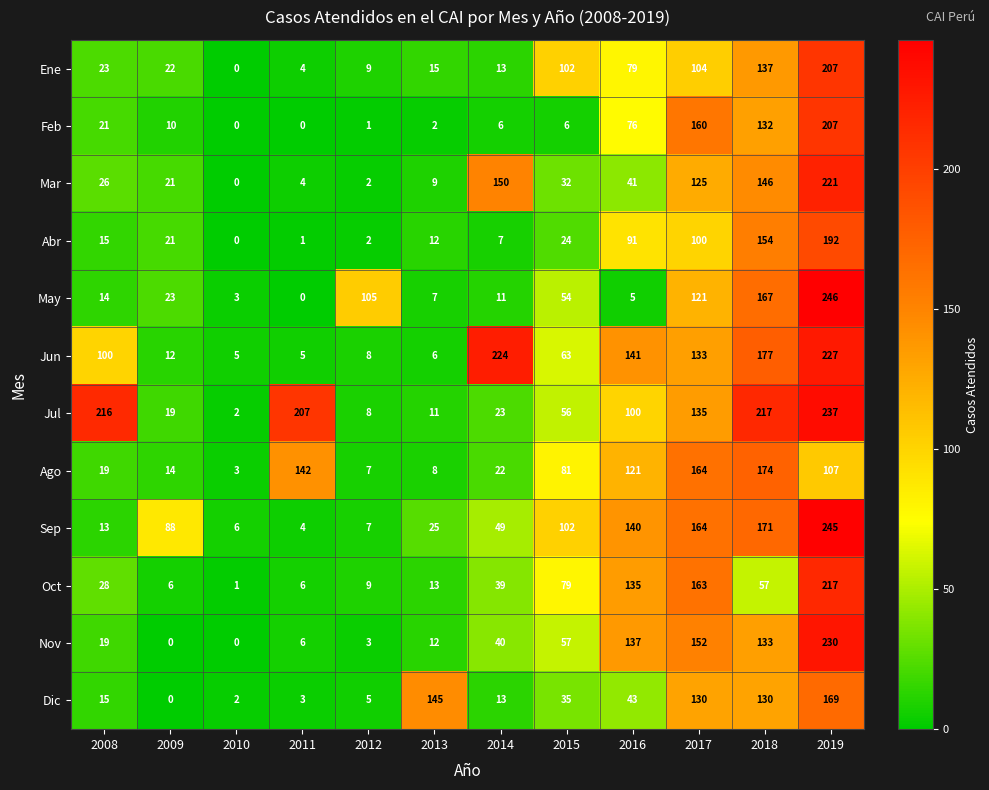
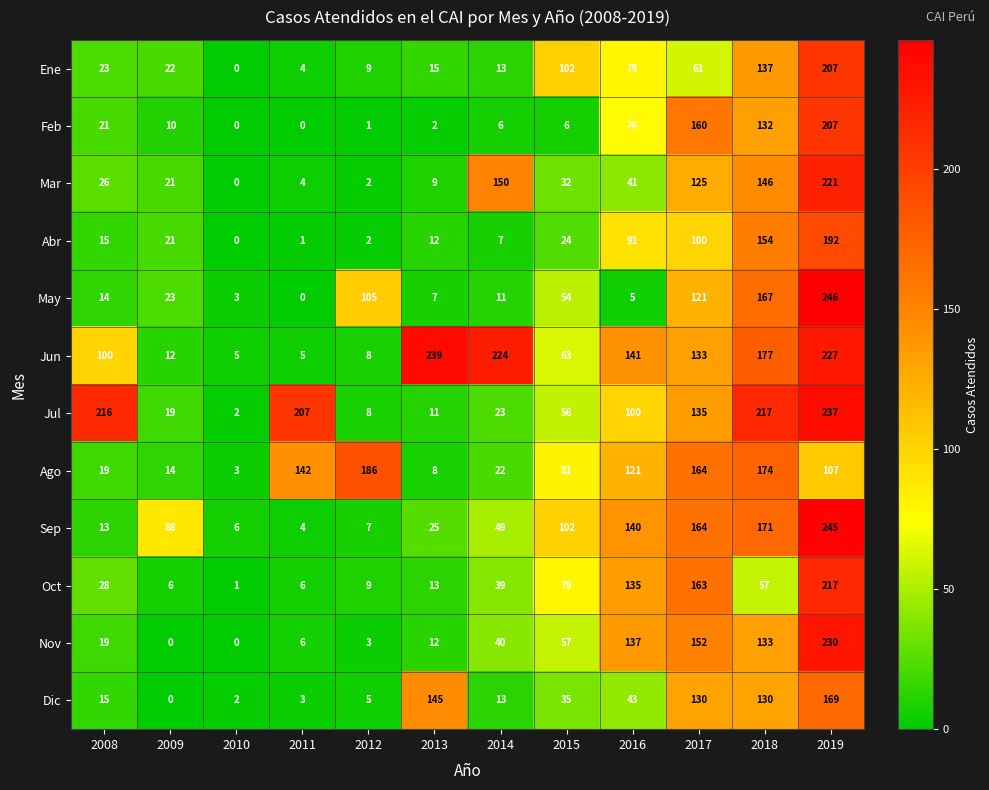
  {
    "Ene": {
      "2008": 23,
      "2009": 22,
      "2010": 0,
      "2011": 4,
      "2012": 9,
      "2013": 15,
      "2014": 13,
      "2015": 102,
      "2016": 79,
-     "2017": 104,
+     "2017": 61,
      "2018": 137,
      "2019": 207
    },
    "Feb": {
      "2008": 21,
      "2009": 10,
      "2010": 0,
      "2011": 0,
      "2012": 1,
      "2013": 2,
      "2014": 6,
      "2015": 6,
      "2016": 76,
      "2017": 160,
      "2018": 132,
      "2019": 207
    },
    "Mar": {
      "2008": 26,
      "2009": 21,
      "2010": 0,
      "2011": 4,
      "2012": 2,
      "2013": 9,
      "2014": 150,
      "2015": 32,
      "2016": 41,
      "2017": 125,
      "2018": 146,
      "2019": 221
    },
    "Abr": {
      "2008": 15,
      "2009": 21,
      "2010": 0,
      "2011": 1,
      "2012": 2,
      "2013": 12,
      "2014": 7,
      "2015": 24,
      "2016": 91,
      "2017": 100,
      "2018": 154,
      "2019": 192
    },
    "May": {
      "2008": 14,
      "2009": 23,
      "2010": 3,
      "2011": 0,
      "2012": 105,
      "2013": 7,
      "2014": 11,
      "2015": 54,
      "2016": 5,
      "2017": 121,
      "2018": 167,
      "2019": 246
    },
    "Jun": {
      "2008": 100,
      "2009": 12,
      "2010": 5,
      "2011": 5,
      "2012": 8,
-     "2013": 6,
+     "2013": 239,
      "2014": 224,
      "2015": 63,
      "2016": 141,
      "2017": 133,
      "2018": 177,
      "2019": 227
    },
    "Jul": {
      "2008": 216,
      "2009": 19,
      "2010": 2,
      "2011": 207,
      "2012": 8,
      "2013": 11,
      "2014": 23,
      "2015": 56,
      "2016": 100,
      "2017": 135,
      "2018": 217,
      "2019": 237
    },
    "Ago": {
      "2008": 19,
      "2009": 14,
      "2010": 3,
      "2011": 142,
-     "2012": 7,
+     "2012": 186,
      "2013": 8,
      "2014": 22,
      "2015": 81,
      "2016": 121,
      "2017": 164,
      "2018": 174,
      "2019": 107
    },
    "Sep": {
      "2008": 13,
      "2009": 88,
      "2010": 6,
      "2011": 4,
      "2012": 7,
      "2013": 25,
      "2014": 49,
      "2015": 102,
      "2016": 140,
      "2017": 164,
      "2018": 171,
      "2019": 245
    },
    "Oct": {
      "2008": 28,
      "2009": 6,
      "2010": 1,
      "2011": 6,
      "2012": 9,
      "2013": 13,
      "2014": 39,
      "2015": 79,
      "2016": 135,
      "2017": 163,
      "2018": 57,
      "2019": 217
    },
    "Nov": {
      "2008": 19,
      "2009": 0,
      "2010": 0,
      "2011": 6,
      "2012": 3,
      "2013": 12,
      "2014": 40,
      "2015": 57,
      "2016": 137,
      "2017": 152,
      "2018": 133,
      "2019": 230
    },
    "Dic": {
      "2008": 15,
      "2009": 0,
      "2010": 2,
      "2011": 3,
      "2012": 5,
      "2013": 145,
      "2014": 13,
      "2015": 35,
      "2016": 43,
      "2017": 130,
      "2018": 130,
      "2019": 169
    }
  }
